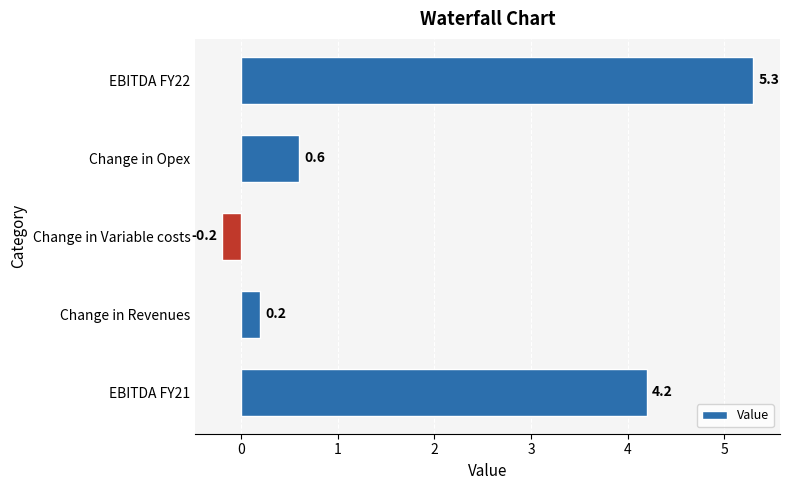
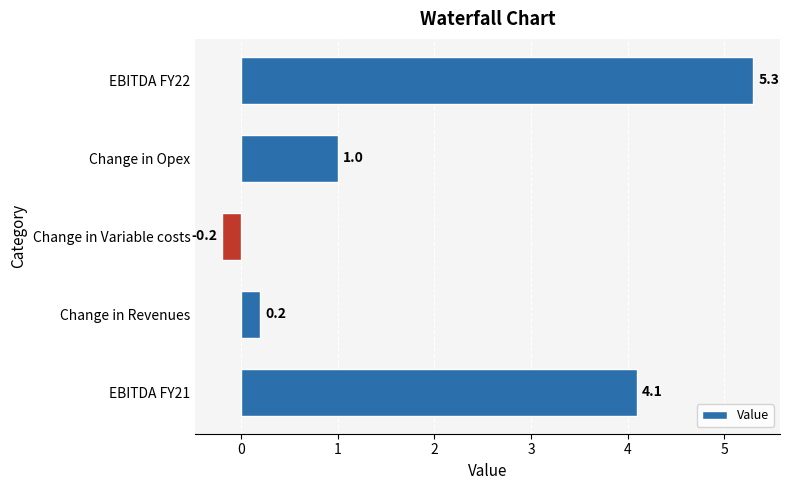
  {
    "EBITDA FY22": 5.3,
-   "Change in Opex": 0.6,
+   "Change in Opex": 1.0,
    "Change in Variable costs": -0.2,
    "Change in Revenues": 0.2,
-   "EBITDA FY21": 4.2
+   "EBITDA FY21": 4.1
  }
